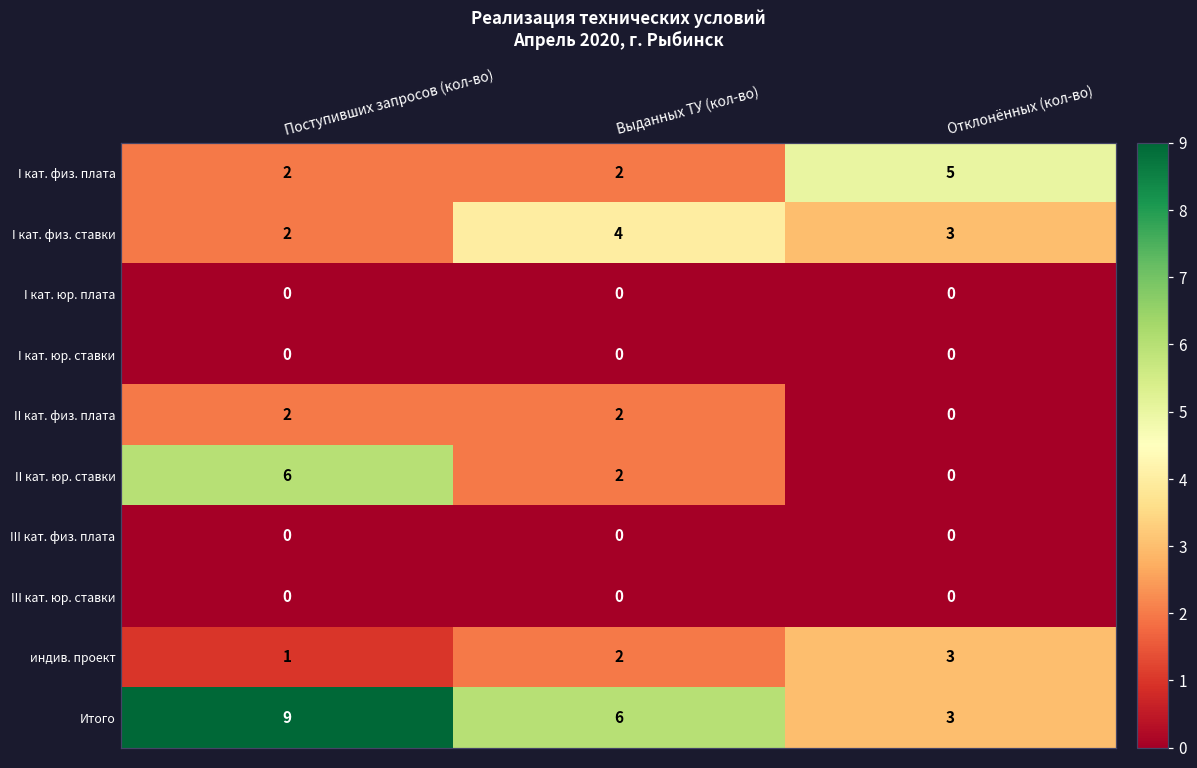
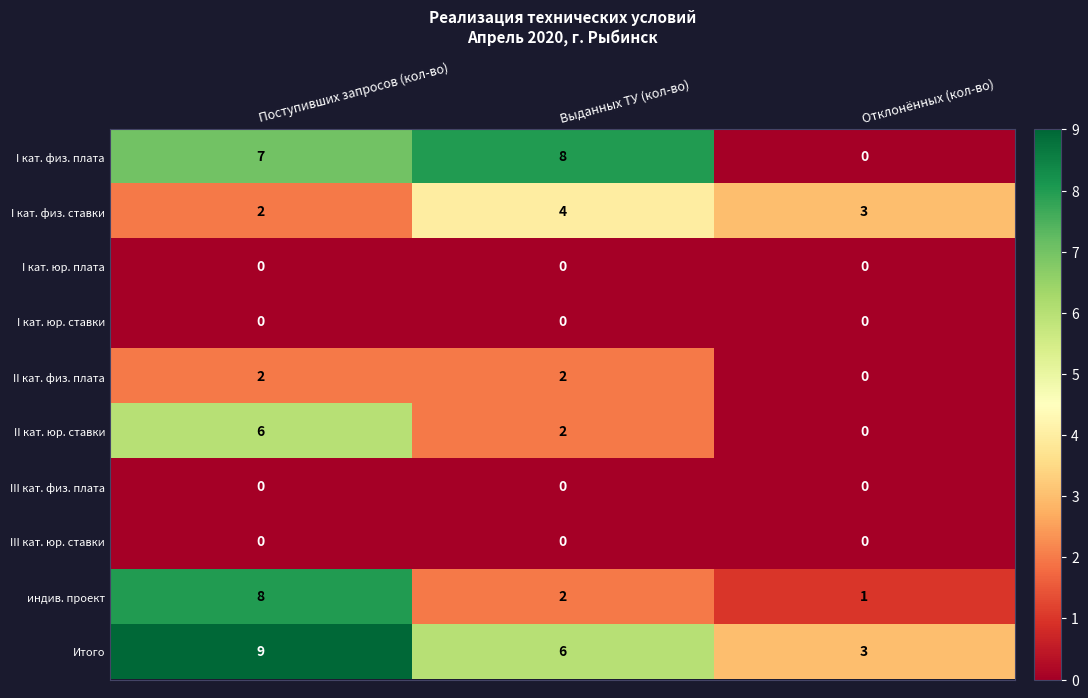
  {
    "I кат. физ. плата": {
-     "Поступивших запросов (кол-во)": 2,
-     "Выданных ТУ (кол-во)": 2,
-     "Отклонённых (кол-во)": 5
+     "Поступивших запросов (кол-во)": 7,
+     "Выданных ТУ (кол-во)": 8,
+     "Отклонённых (кол-во)": 0
    },
    "I кат. физ. ставки": {
      "Поступивших запросов (кол-во)": 2,
      "Выданных ТУ (кол-во)": 4,
      "Отклонённых (кол-во)": 3
    },
    "I кат. юр. плата": {
      "Поступивших запросов (кол-во)": 0,
      "Выданных ТУ (кол-во)": 0,
      "Отклонённых (кол-во)": 0
    },
    "I кат. юр. ставки": {
      "Поступивших запросов (кол-во)": 0,
      "Выданных ТУ (кол-во)": 0,
      "Отклонённых (кол-во)": 0
    },
    "II кат. физ. плата": {
      "Поступивших запросов (кол-во)": 2,
      "Выданных ТУ (кол-во)": 2,
      "Отклонённых (кол-во)": 0
    },
    "II кат. юр. ставки": {
      "Поступивших запросов (кол-во)": 6,
      "Выданных ТУ (кол-во)": 2,
      "Отклонённых (кол-во)": 0
    },
    "III кат. физ. плата": {
      "Поступивших запросов (кол-во)": 0,
      "Выданных ТУ (кол-во)": 0,
      "Отклонённых (кол-во)": 0
    },
    "III кат. юр. ставки": {
      "Поступивших запросов (кол-во)": 0,
      "Выданных ТУ (кол-во)": 0,
      "Отклонённых (кол-во)": 0
    },
    "индив. проект": {
-     "Поступивших запросов (кол-во)": 1,
+     "Поступивших запросов (кол-во)": 8,
      "Выданных ТУ (кол-во)": 2,
-     "Отклонённых (кол-во)": 3
+     "Отклонённых (кол-во)": 1
    },
    "Итого": {
      "Поступивших запросов (кол-во)": 9,
      "Выданных ТУ (кол-во)": 6,
      "Отклонённых (кол-во)": 3
    }
  }
